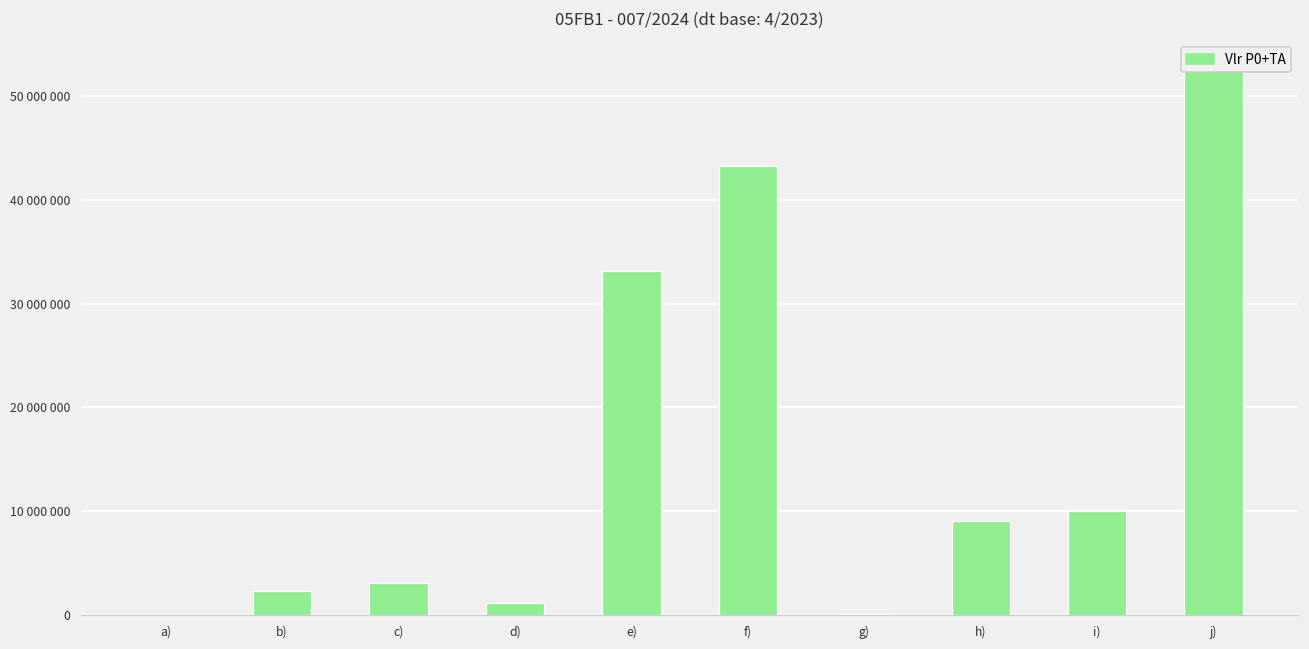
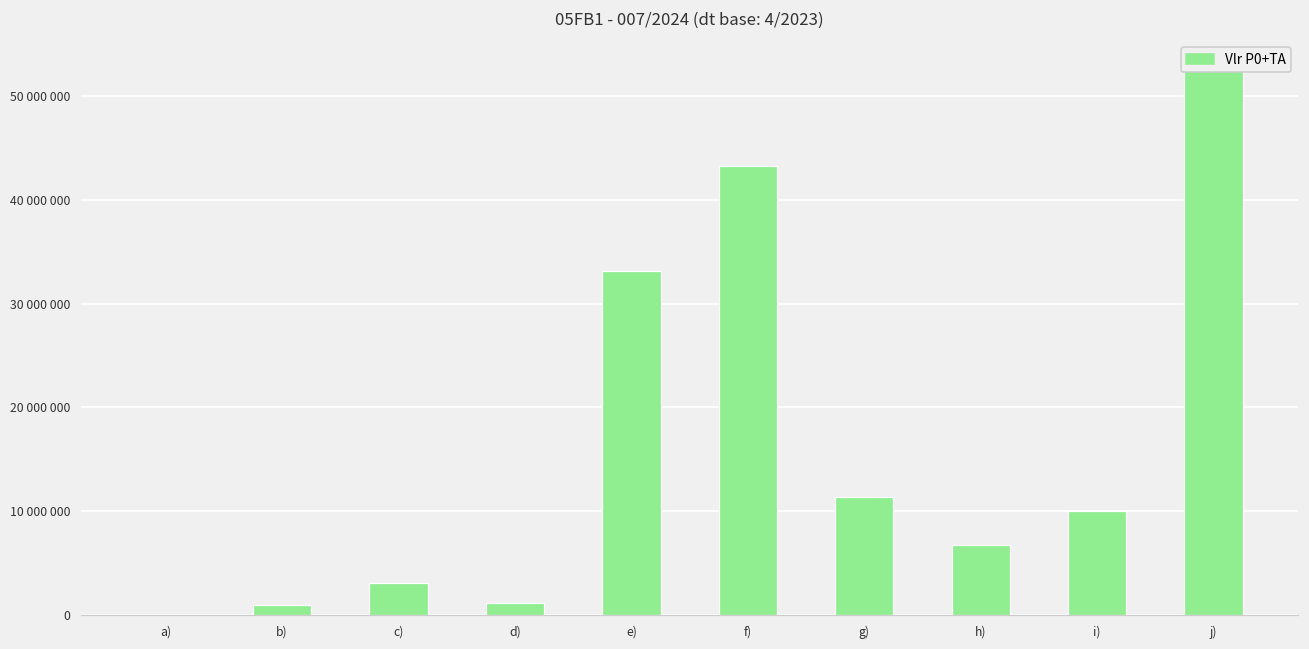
  {
-   "b)": 2000000,
+   "b)": 1000000,
    "c)": 3000000,
    "d)": 1000000,
    "e)": 33000000,
    "f)": 43000000,
-   "g)": 0,
-   "h)": 9000000,
+   "g)": 11000000,
+   "h)": 7000000,
    "i)": 10000000
  }
